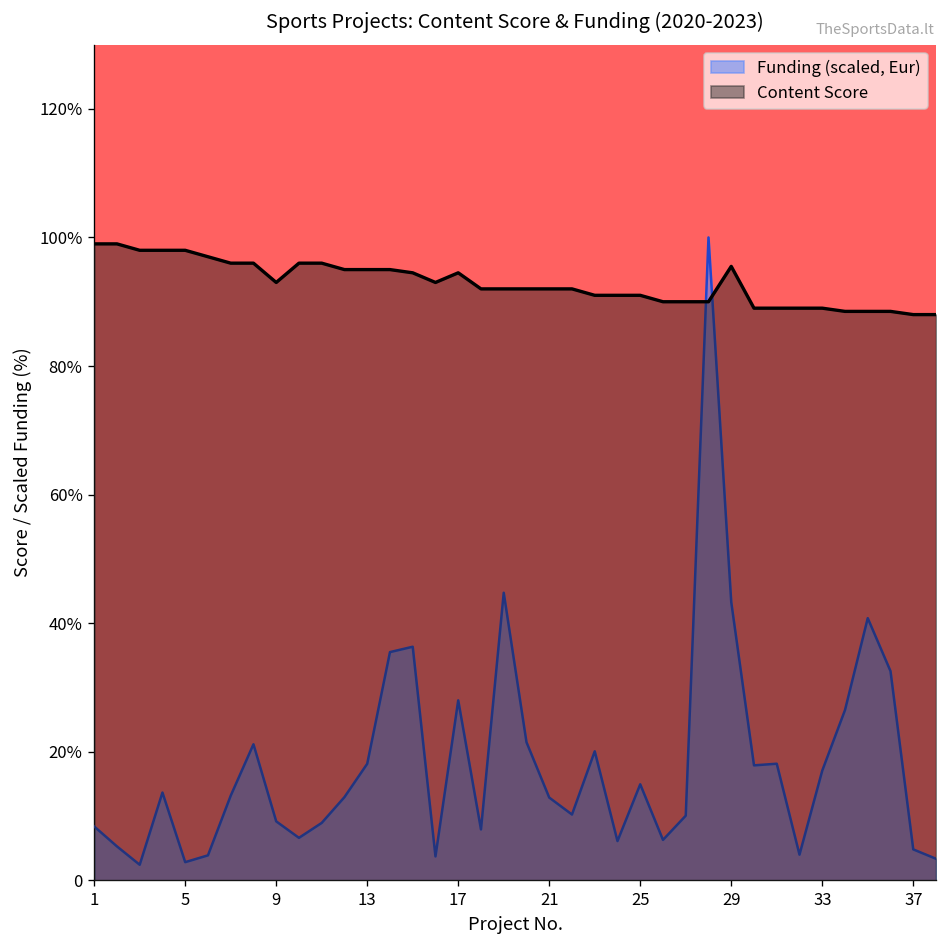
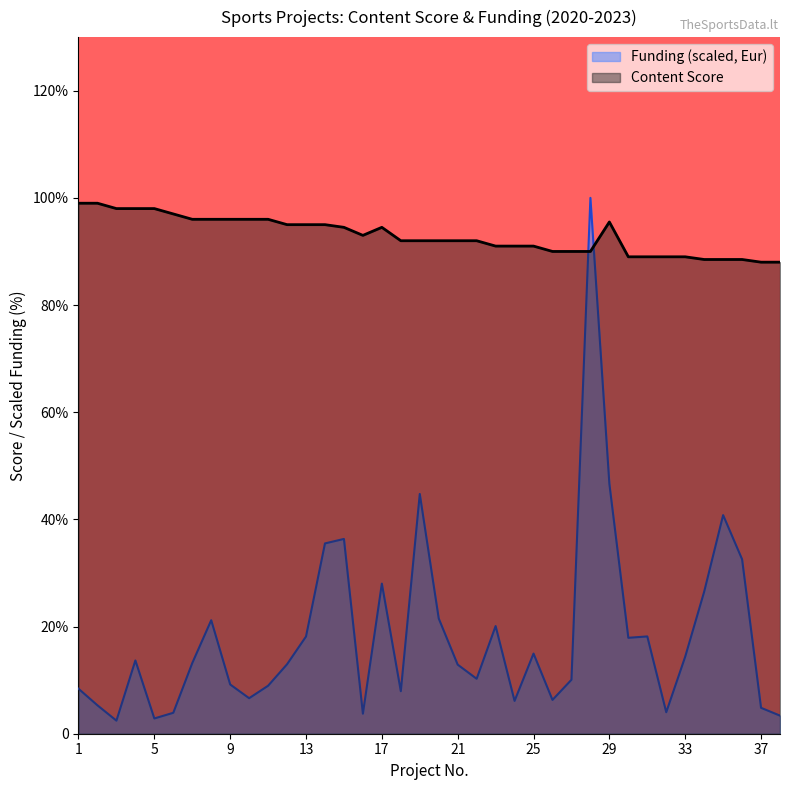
  {
    "Funding (scaled, Eur)": {
      "1": "8%",
      "5": "3%",
      "9": "9%",
      "13": "18%",
      "17": "28%",
      "21": "13%",
      "25": "15%",
-     "29": "43%",
-     "33": "17%",
+     "29": "47%",
+     "33": "14%",
      "37": "5%"
    },
    "Content Score": {
      "1": "99%",
      "5": "98%",
-     "9": "93%",
+     "9": "96%",
      "13": "95%",
      "17": "95%",
      "21": "92%",
      "25": "91%",
      "29": "96%",
      "33": "89%",
      "37": "88%"
    }
  }
